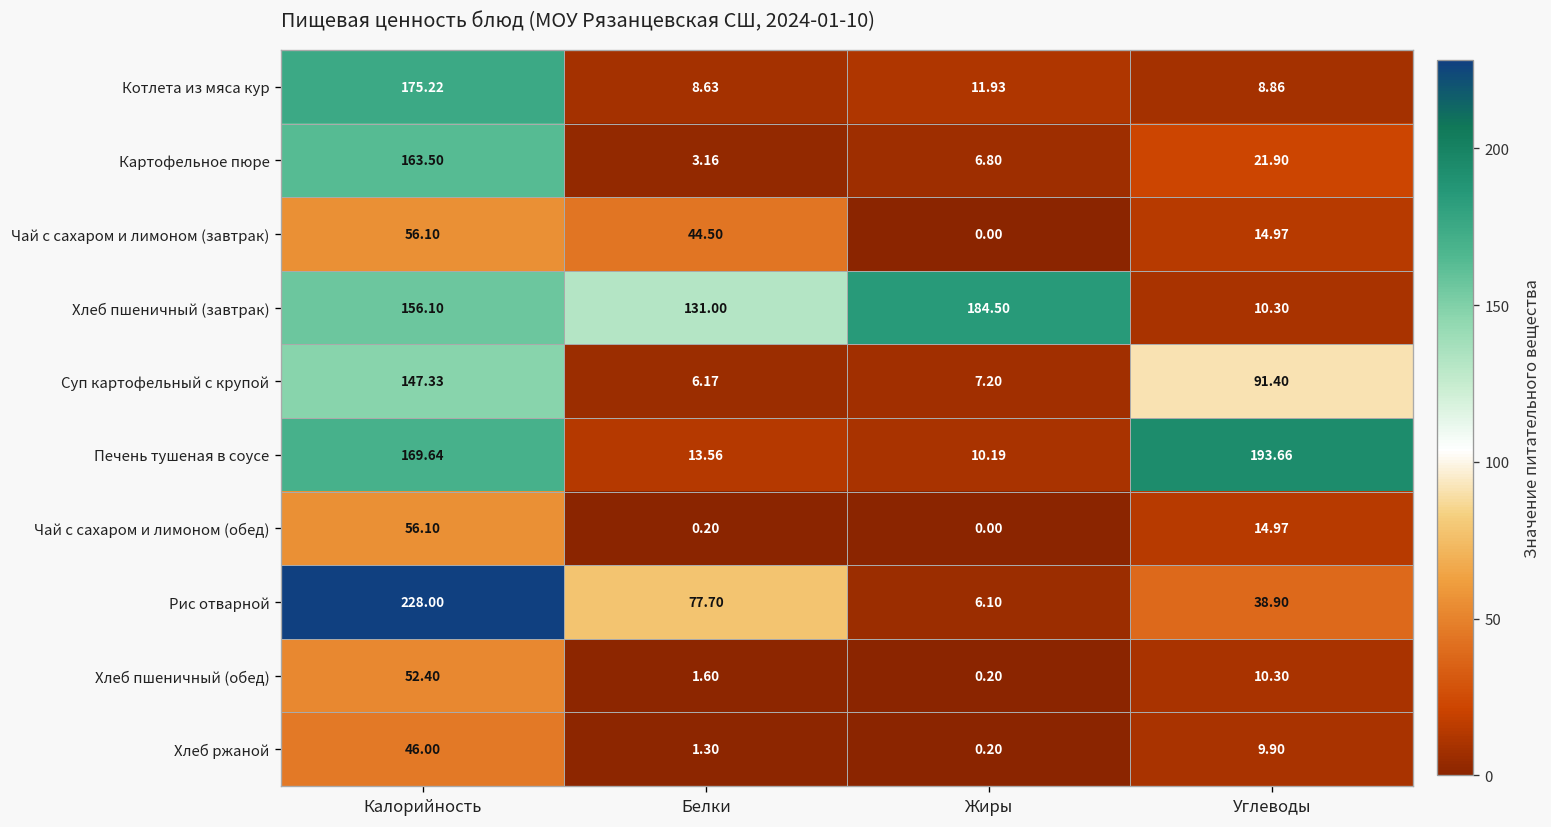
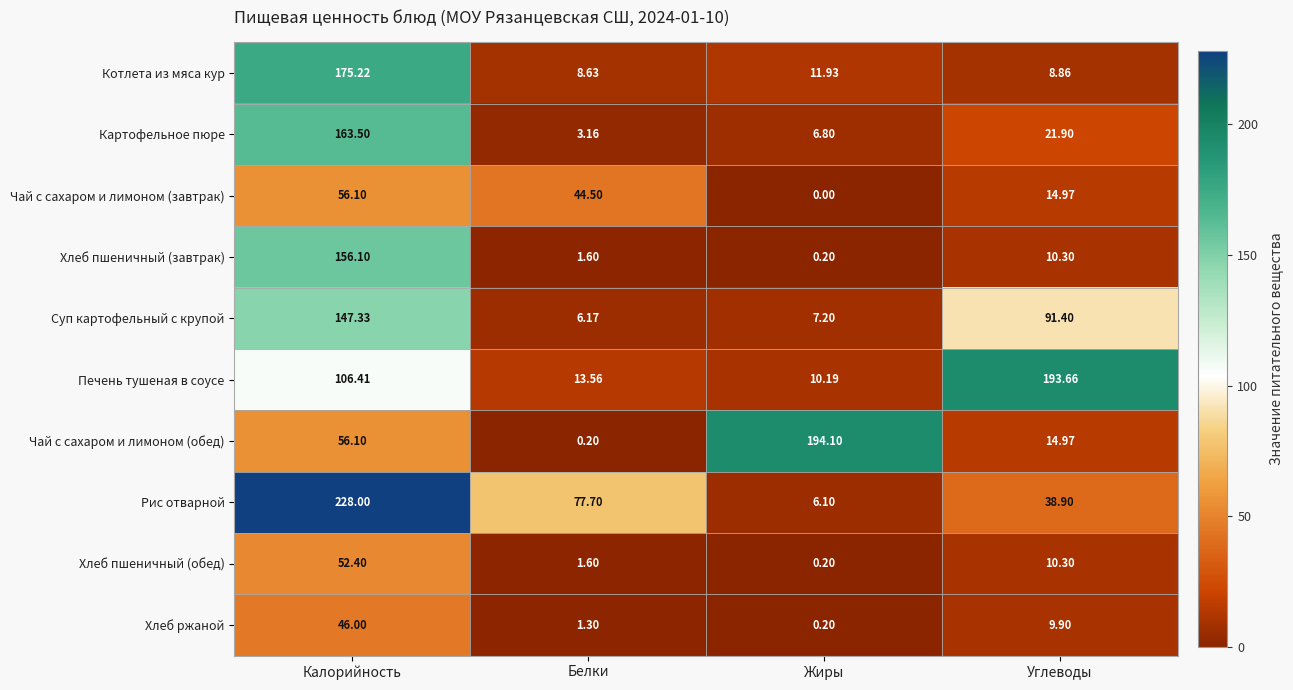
  {
    "Котлета из мяса кур": {
      "Калорийность": 175.22,
      "Белки": 8.63,
      "Жиры": 11.93,
      "Углеводы": 8.86
    },
    "Картофельное пюре": {
      "Калорийность": 163.50,
      "Белки": 3.16,
      "Жиры": 6.80,
      "Углеводы": 21.90
    },
    "Чай с сахаром и лимоном (завтрак)": {
      "Калорийность": 56.10,
      "Белки": 44.50,
      "Жиры": 0.00,
      "Углеводы": 14.97
    },
    "Хлеб пшеничный (завтрак)": {
      "Калорийность": 156.10,
-     "Белки": 131.00,
-     "Жиры": 184.50,
+     "Белки": 1.60,
+     "Жиры": 0.20,
      "Углеводы": 10.30
    },
    "Суп картофельный с крупой": {
      "Калорийность": 147.33,
      "Белки": 6.17,
      "Жиры": 7.20,
      "Углеводы": 91.40
    },
    "Печень тушеная в соусе": {
-     "Калорийность": 169.64,
+     "Калорийность": 106.41,
      "Белки": 13.56,
      "Жиры": 10.19,
      "Углеводы": 193.66
    },
    "Чай с сахаром и лимоном (обед)": {
      "Калорийность": 56.10,
      "Белки": 0.20,
-     "Жиры": 0.00,
+     "Жиры": 194.10,
      "Углеводы": 14.97
    },
    "Рис отварной": {
      "Калорийность": 228.00,
      "Белки": 77.70,
      "Жиры": 6.10,
      "Углеводы": 38.90
    },
    "Хлеб пшеничный (обед)": {
      "Калорийность": 52.40,
      "Белки": 1.60,
      "Жиры": 0.20,
      "Углеводы": 10.30
    },
    "Хлеб ржаной": {
      "Калорийность": 46.00,
      "Белки": 1.30,
      "Жиры": 0.20,
      "Углеводы": 9.90
    }
  }
